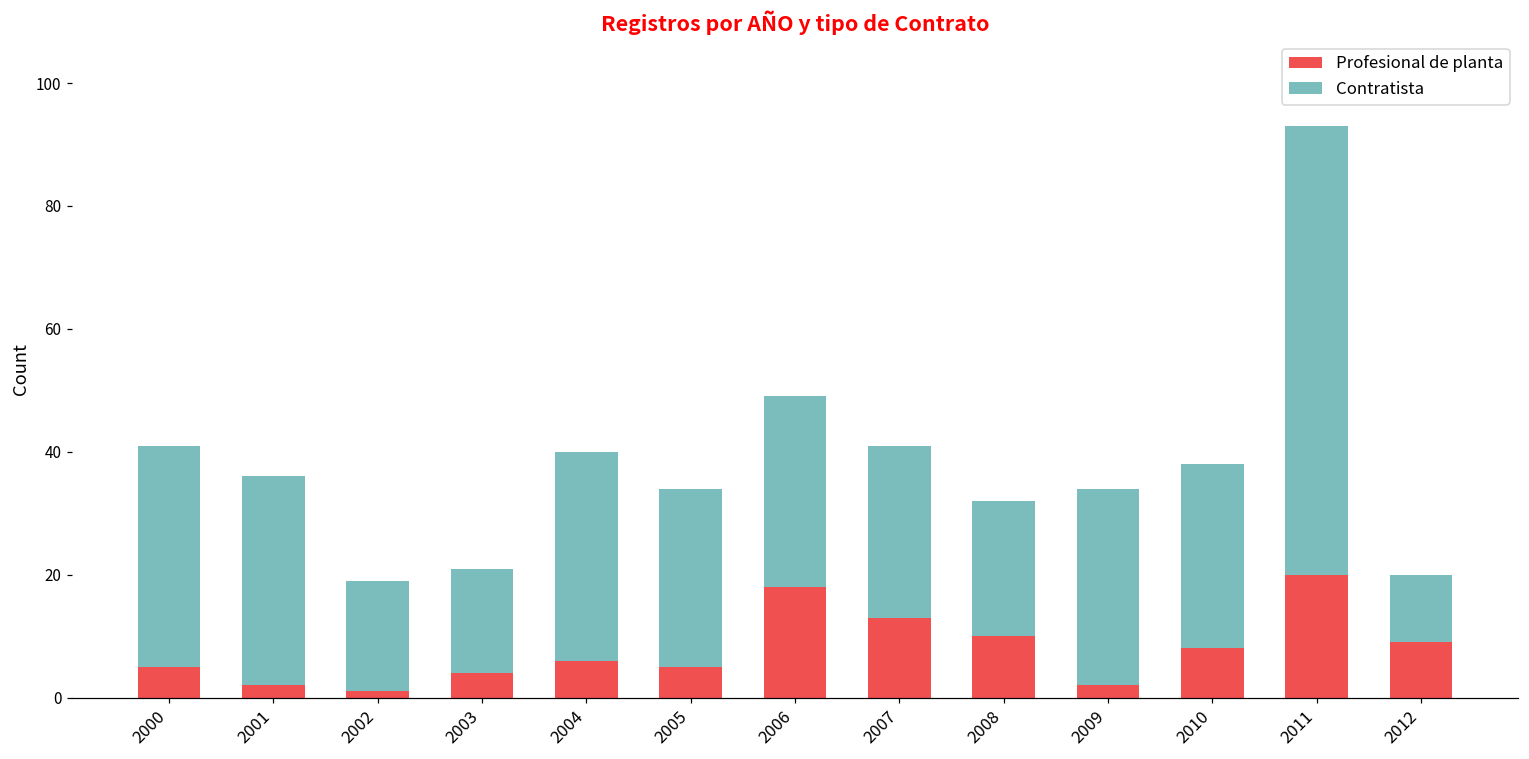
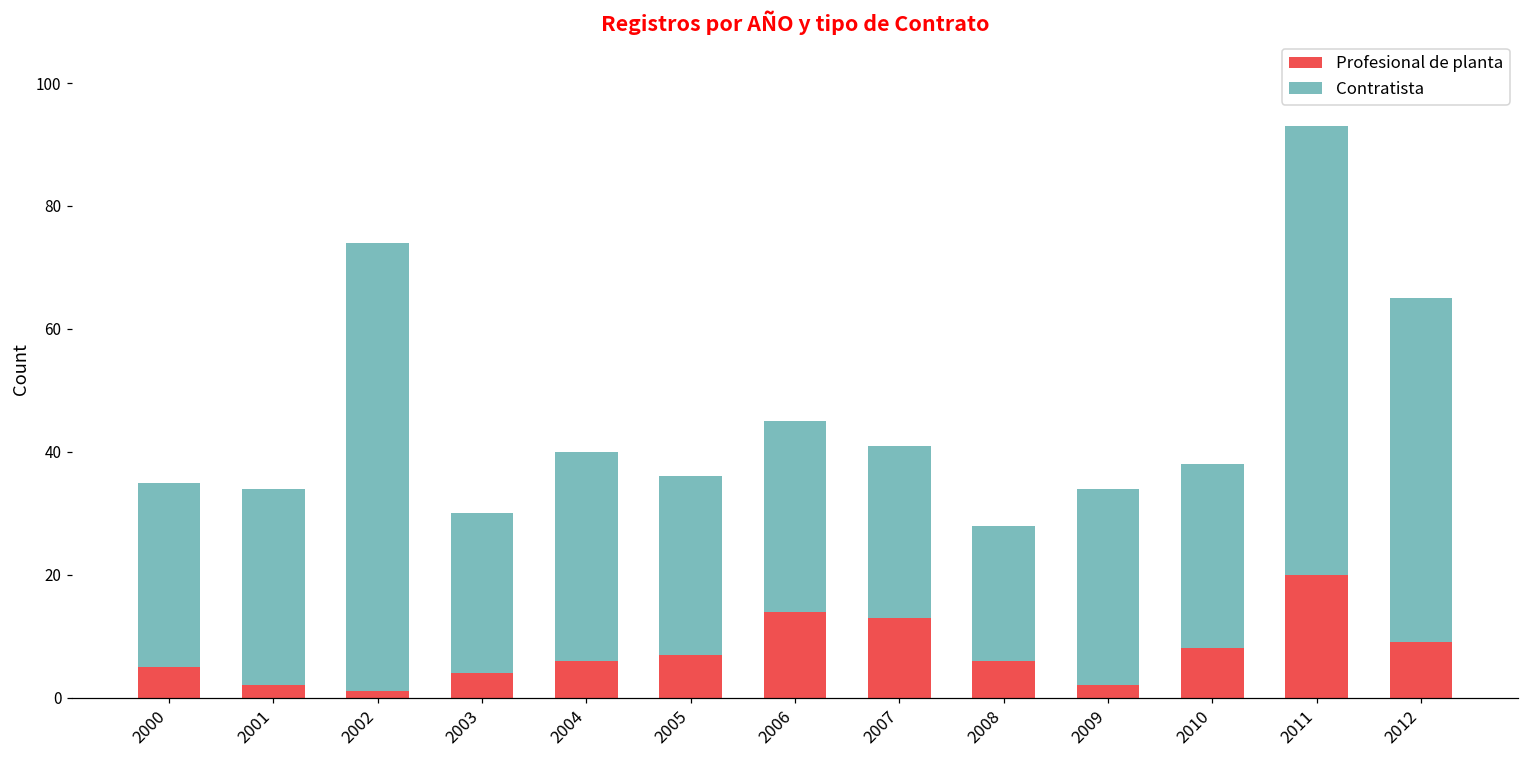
  {
    "Profesional de planta": {
      "2000": 5,
      "2001": 2,
      "2002": 1,
      "2003": 4,
      "2004": 6,
-     "2005": 5,
-     "2006": 18,
+     "2005": 7,
+     "2006": 14,
      "2007": 13,
-     "2008": 10,
+     "2008": 6,
      "2009": 2,
      "2010": 8,
      "2011": 20,
      "2012": 9
    },
    "Contratista": {
-     "2000": 36,
-     "2001": 34,
-     "2002": 18,
-     "2003": 17,
+     "2000": 30,
+     "2001": 32,
+     "2002": 73,
+     "2003": 26,
      "2004": 34,
      "2005": 29,
      "2006": 31,
      "2007": 28,
      "2008": 22,
      "2009": 32,
      "2010": 30,
      "2011": 73,
-     "2012": 11
+     "2012": 56
    }
  }
